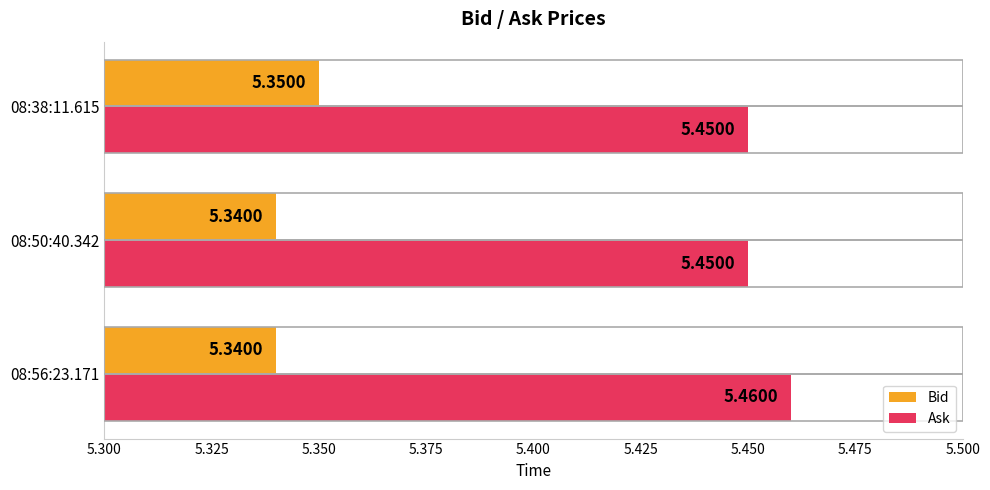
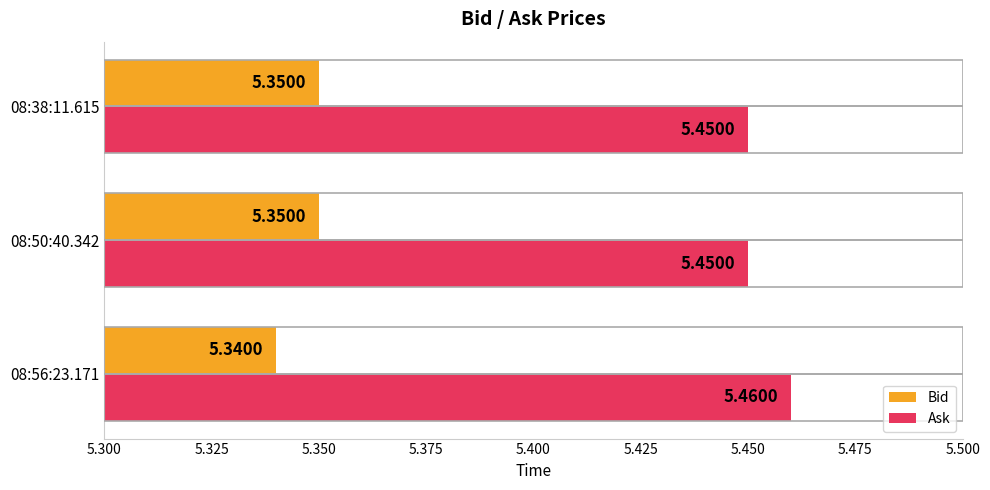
  {
    "Bid": {
      "08:38:11.615": 5.3500,
-     "08:50:40.342": 5.3400,
+     "08:50:40.342": 5.3500,
      "08:56:23.171": 5.3400
    },
    "Ask": {
      "08:38:11.615": 5.4500,
      "08:50:40.342": 5.4500,
      "08:56:23.171": 5.4600
    }
  }
